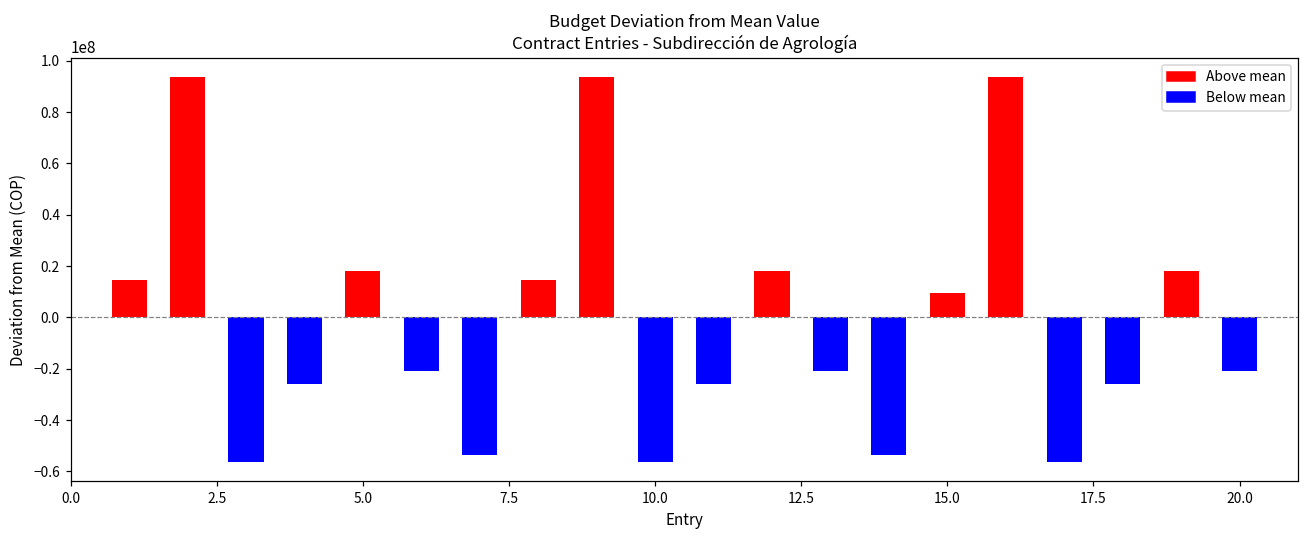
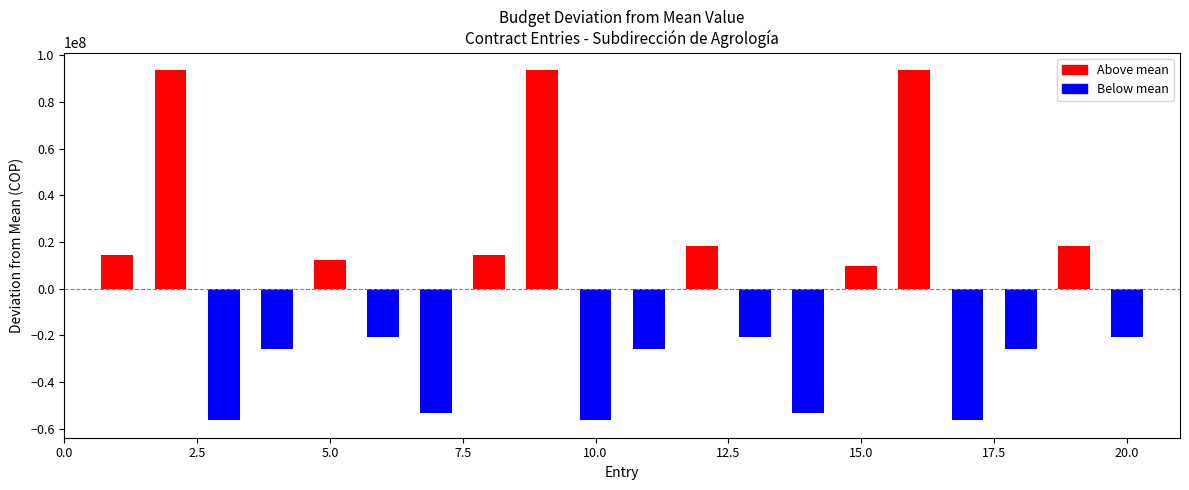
  {
-   "5.0": 18000000,
+   "5.0": 12000000,
    "10.0": -56000000,
    "15.0": 10000000,
    "20.0": -21000000
  }
